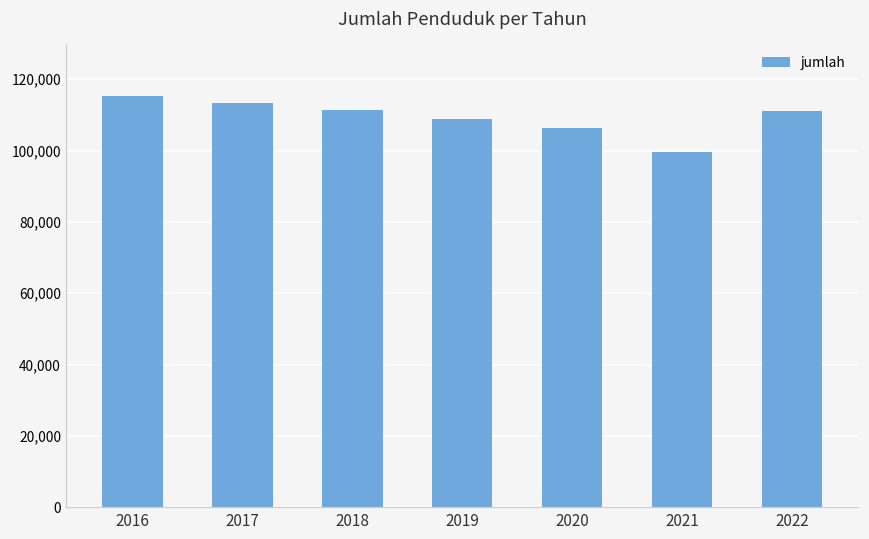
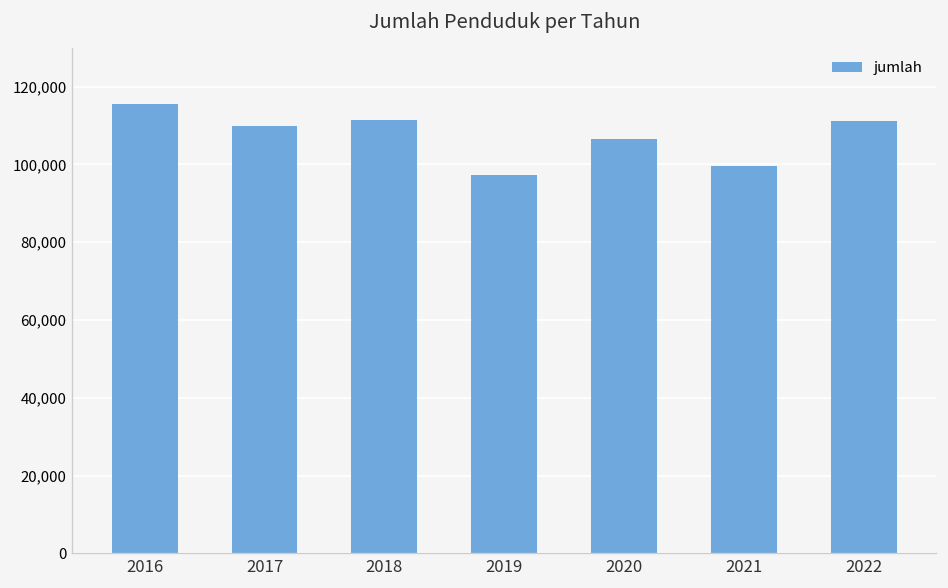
  {
    "2016": "115,000",
-   "2017": "113,000",
+   "2017": "110,000",
    "2018": "111,000",
-   "2019": "109,000",
+   "2019": "97,000",
    "2020": "106,000",
    "2021": "100,000",
    "2022": "111,000"
  }
